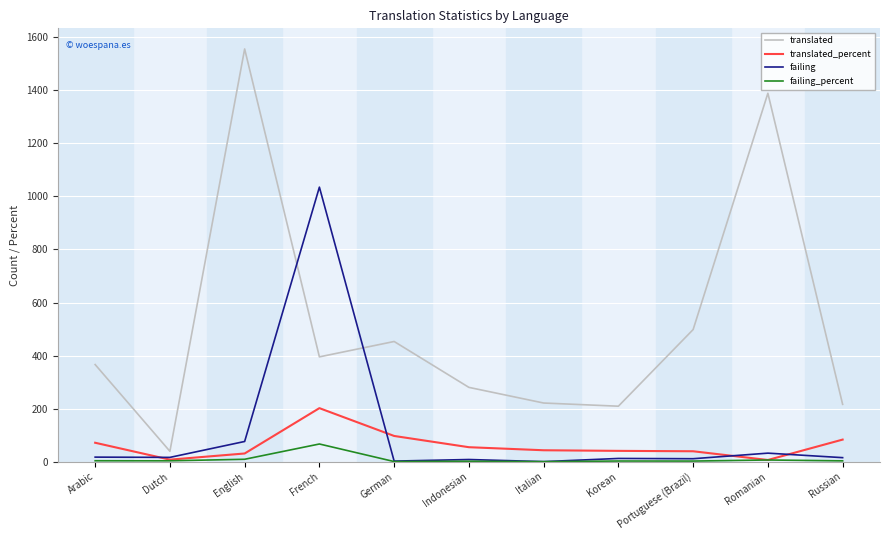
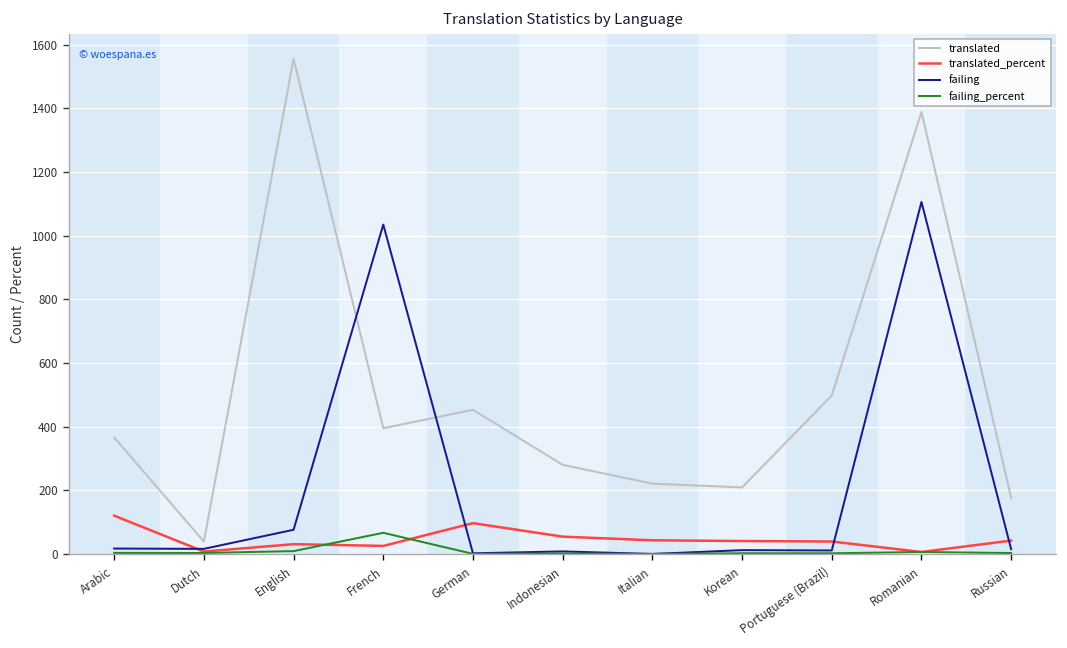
  {
    "translated": {
      "Arabic": 370,
      "Dutch": 40,
      "English": 1560,
      "French": 400,
      "German": 450,
      "Indonesian": 280,
      "Italian": 220,
      "Korean": 210,
      "Portuguese (Brazil)": 500,
      "Romanian": 1390,
-     "Russian": 220
+     "Russian": 180
    },
    "translated_percent": {
-     "Arabic": 70,
+     "Arabic": 120,
      "English": 30,
-     "French": 200,
+     "French": 30,
      "German": 100,
      "Indonesian": 50,
      "Italian": 40,
      "Korean": 40,
      "Portuguese (Brazil)": 40,
-     "Russian": 80
+     "Russian": 40
    },
    "failing": {
      "Arabic": 20,
      "English": 80,
      "French": 1040,
      "Korean": 10,
-     "Romanian": 30,
+     "Romanian": 1110,
      "Russian": 20
    },
    "failing_percent": {
      "Arabic": 0,
      "English": 10,
      "French": 70,
      "Korean": 0,
      "Russian": 0
    }
  }
